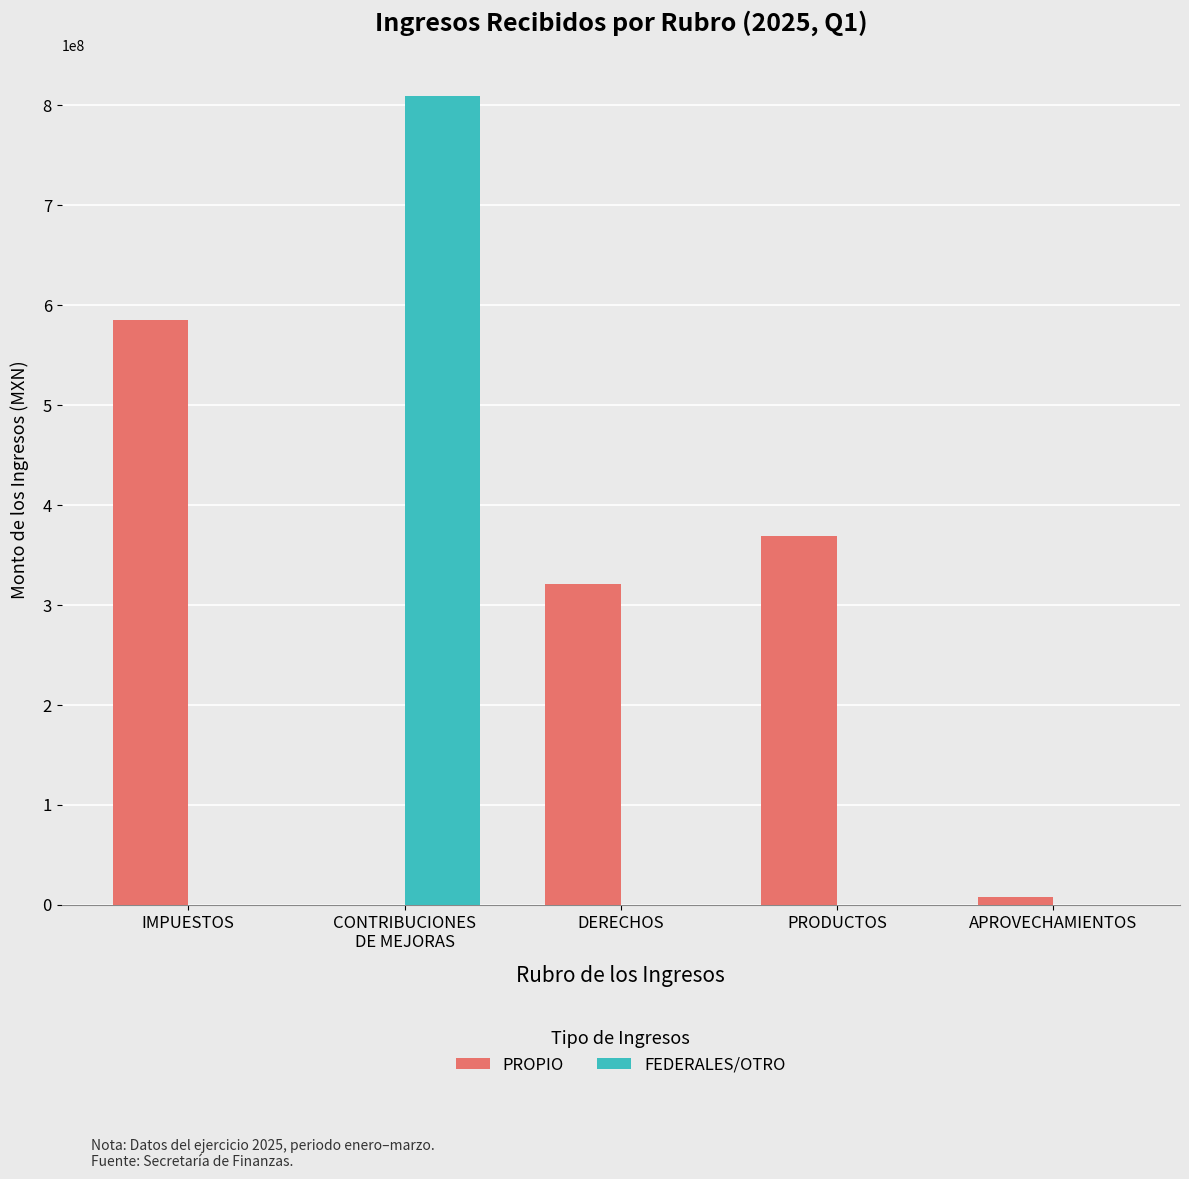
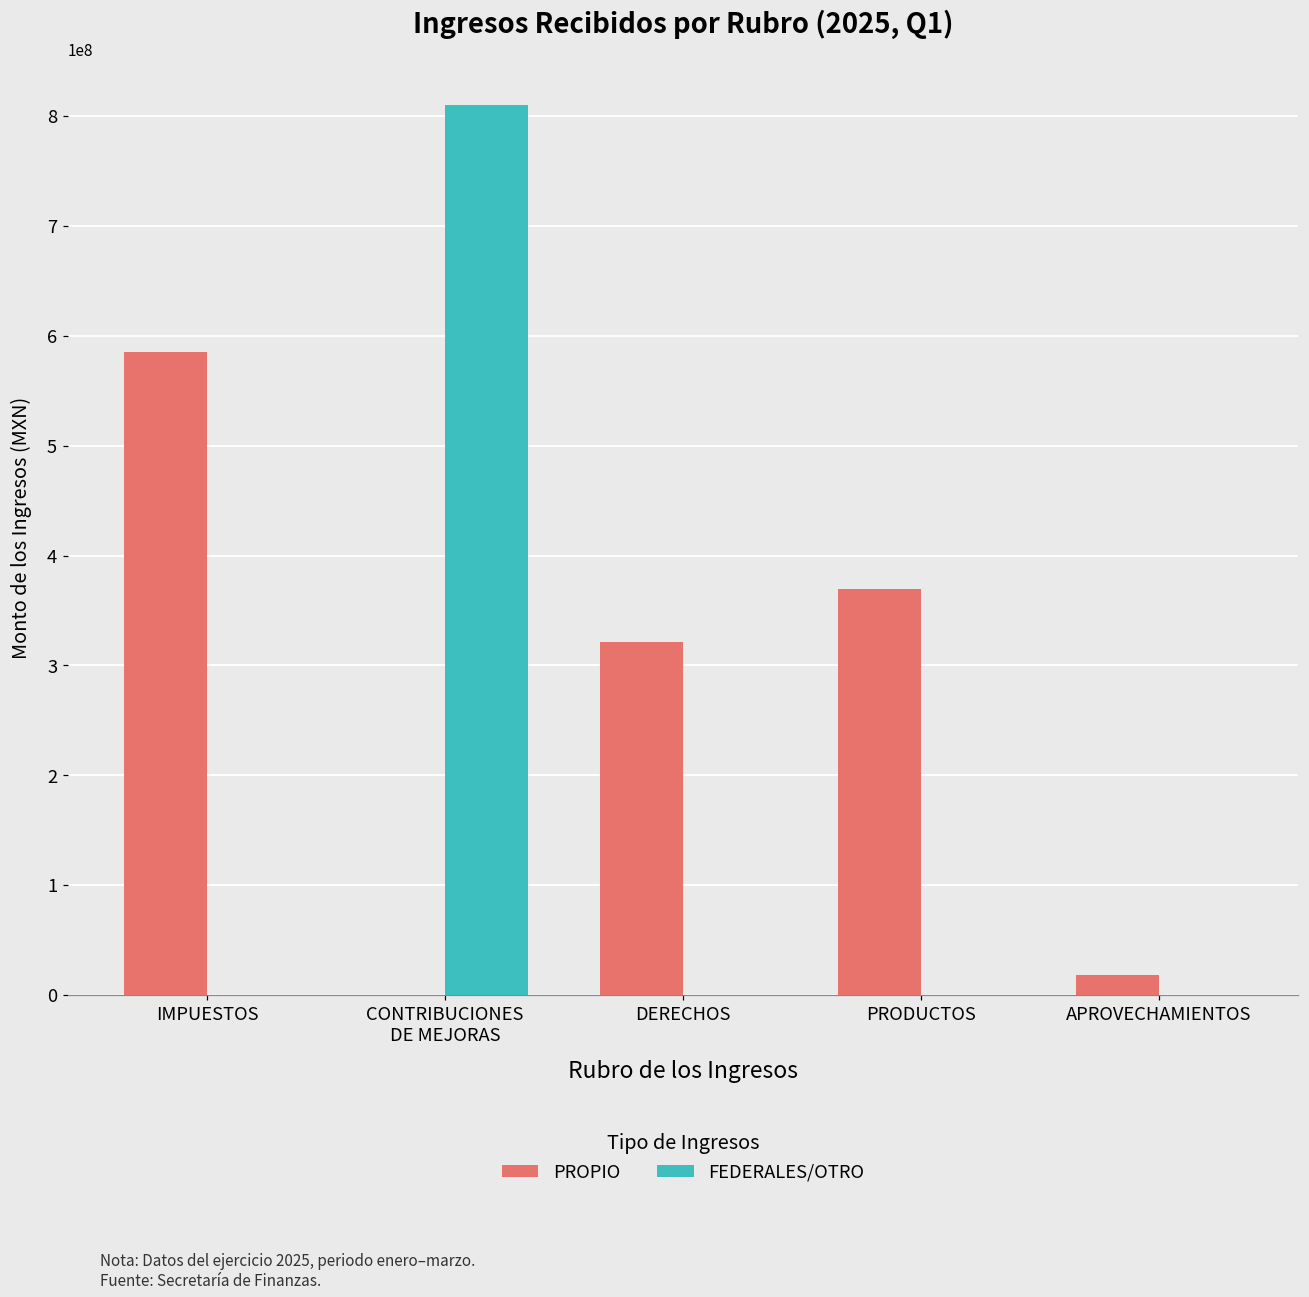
  {
    "PROPIO": {
      "IMPUESTOS": 580000000,
      "DERECHOS": 320000000,
      "PRODUCTOS": 370000000,
-     "APROVECHAMIENTOS": 10000000
+     "APROVECHAMIENTOS": 20000000
    },
    "FEDERALES/OTRO": {
      "IMPUESTOS": 0,
      "CONTRIBUCIONES DE MEJORAS": 810000000,
      "DERECHOS": 0,
      "PRODUCTOS": 0,
      "APROVECHAMIENTOS": 0
    }
  }
